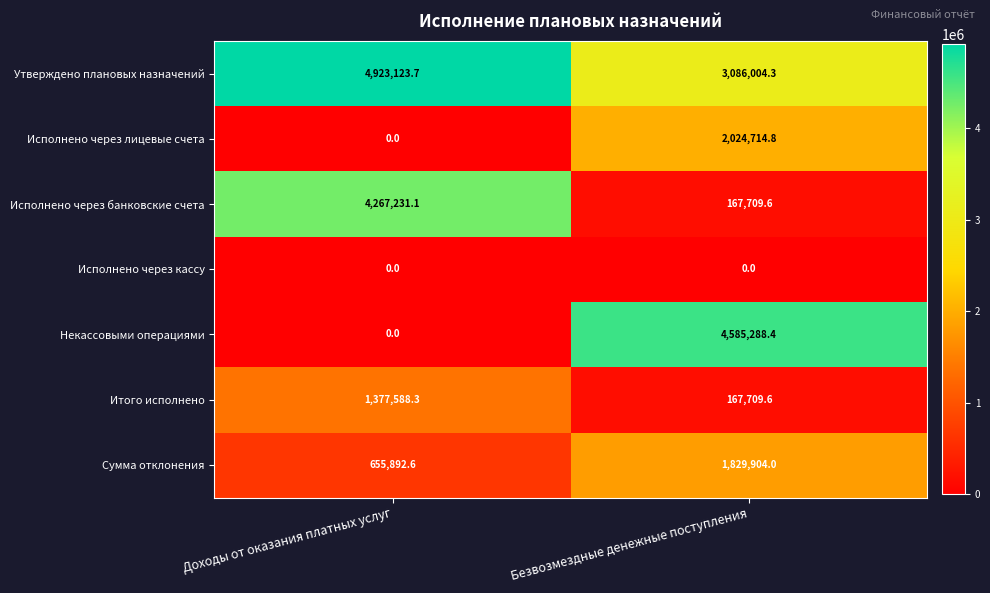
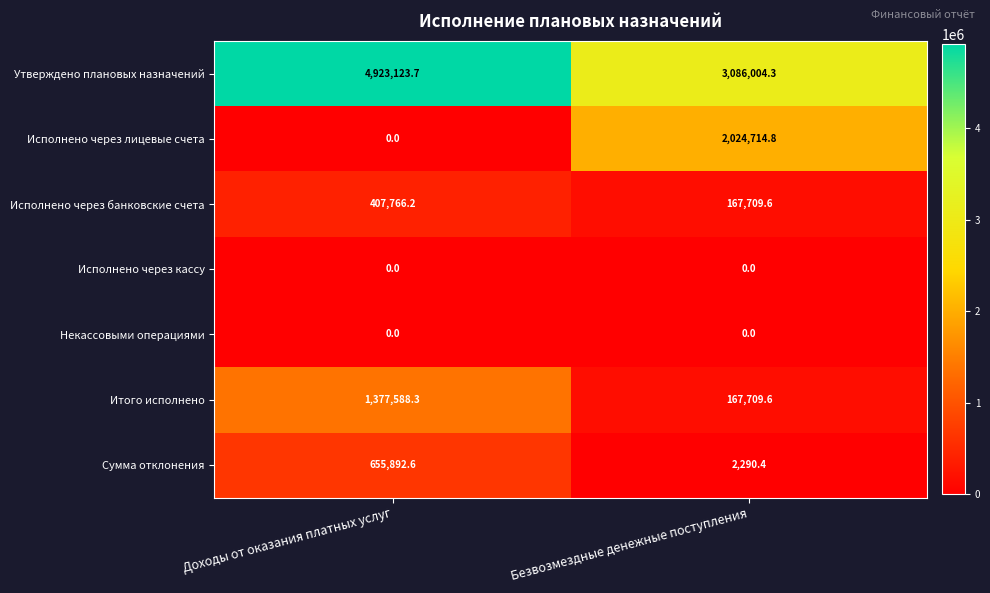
  {
    "Утверждено плановых назначений": {
      "Доходы от оказания платных услуг": "4,923,123.7",
      "Безвозмездные денежные поступления": "3,086,004.3"
    },
    "Исполнено через лицевые счета": {
      "Доходы от оказания платных услуг": "0.0",
      "Безвозмездные денежные поступления": "2,024,714.8"
    },
    "Исполнено через банковские счета": {
-     "Доходы от оказания платных услуг": "4,267,231.1",
+     "Доходы от оказания платных услуг": "407,766.2",
      "Безвозмездные денежные поступления": "167,709.6"
    },
    "Исполнено через кассу": {
      "Доходы от оказания платных услуг": "0.0",
      "Безвозмездные денежные поступления": "0.0"
    },
    "Некассовыми операциями": {
      "Доходы от оказания платных услуг": "0.0",
-     "Безвозмездные денежные поступления": "4,585,288.4"
+     "Безвозмездные денежные поступления": "0.0"
    },
    "Итого исполнено": {
      "Доходы от оказания платных услуг": "1,377,588.3",
      "Безвозмездные денежные поступления": "167,709.6"
    },
    "Сумма отклонения": {
      "Доходы от оказания платных услуг": "655,892.6",
-     "Безвозмездные денежные поступления": "1,829,904.0"
+     "Безвозмездные денежные поступления": "2,290.4"
    }
  }
